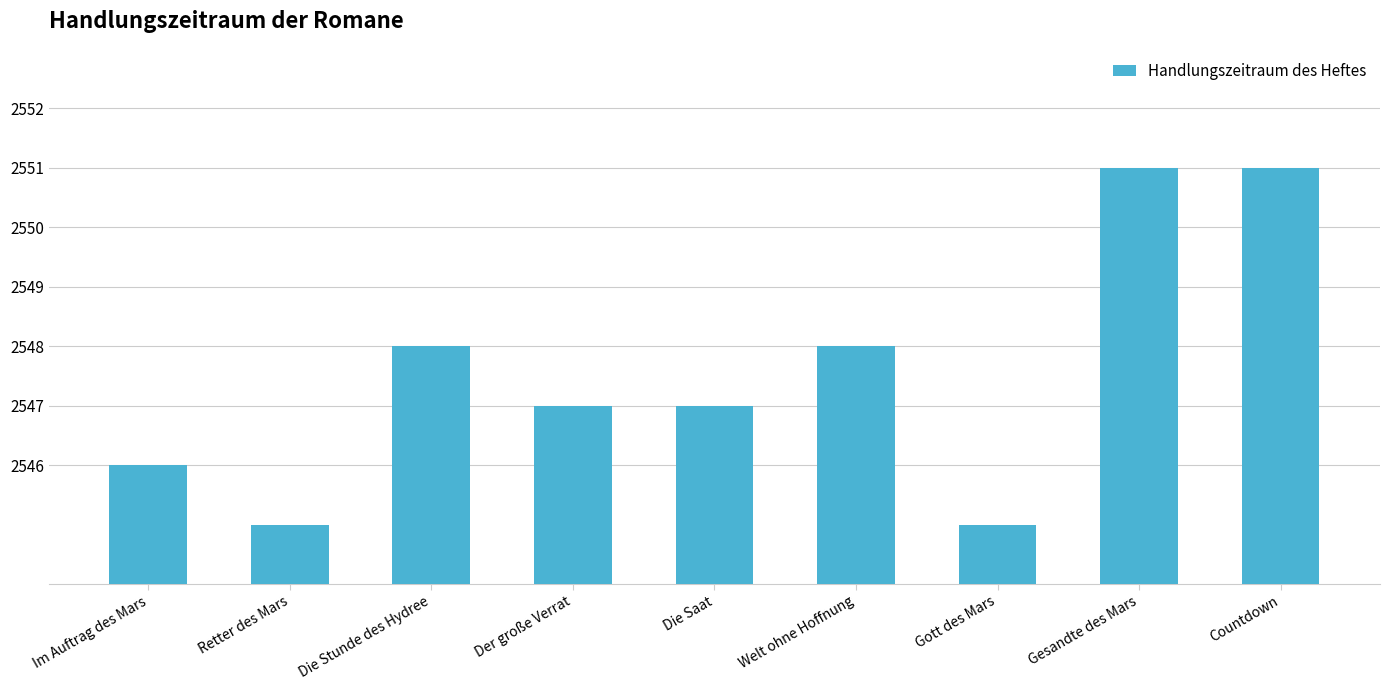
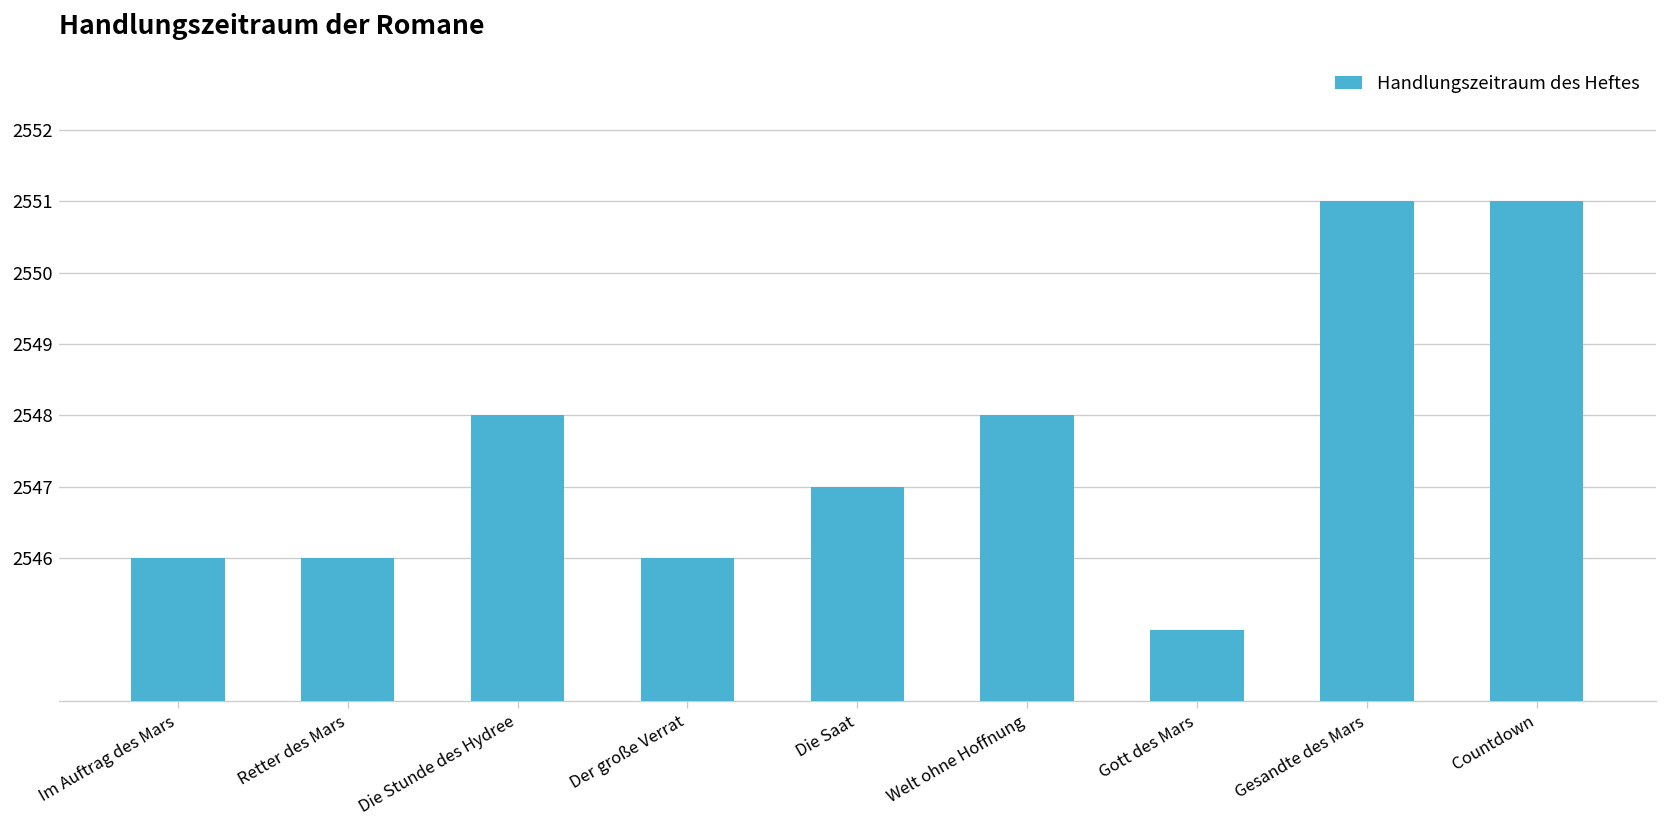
  {
    "Im Auftrag des Mars": 2546,
-   "Retter des Mars": 2545,
+   "Retter des Mars": 2546,
    "Die Stunde des Hydree": 2548,
-   "Der große Verrat": 2547,
+   "Der große Verrat": 2546,
    "Die Saat": 2547,
    "Welt ohne Hoffnung": 2548,
    "Gott des Mars": 2545,
    "Gesandte des Mars": 2551,
    "Countdown": 2551
  }
